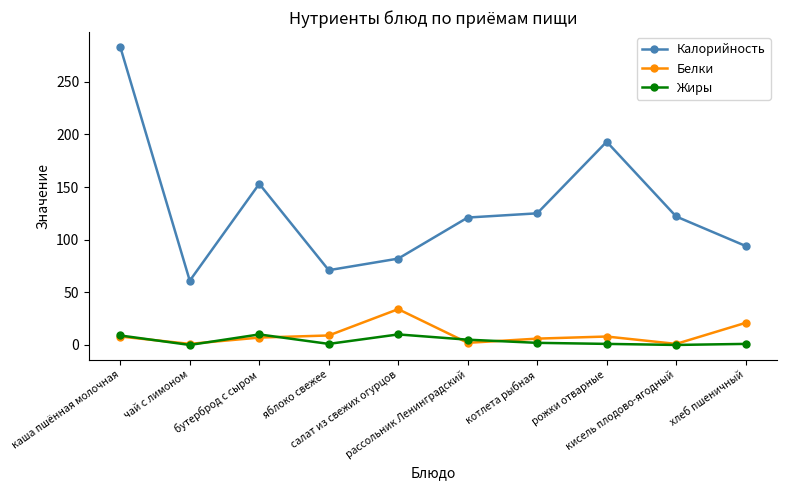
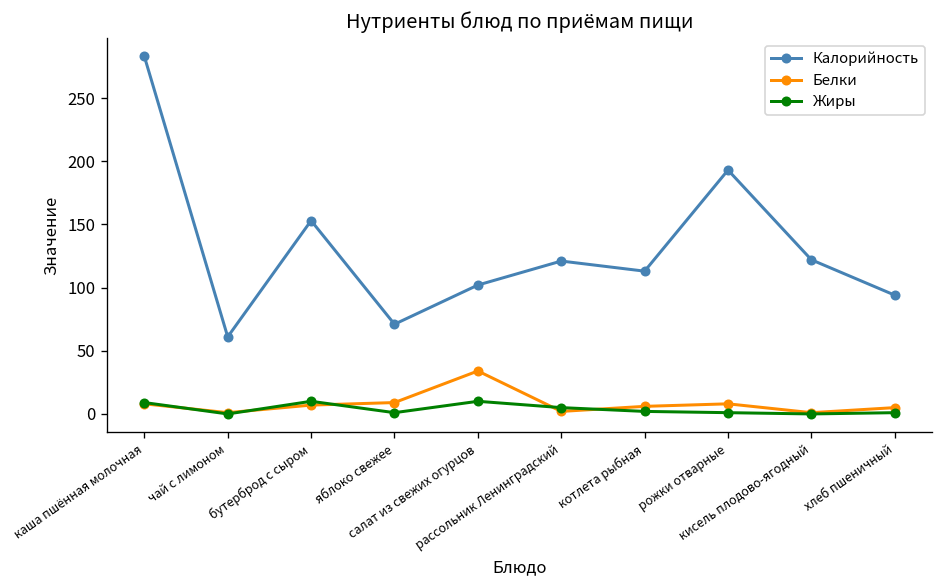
  {
    "Калорийность": {
      "каша пшённая молочная": 283,
      "чай с лимоном": 61,
      "бутерброд с сыром": 153,
      "яблоко свежее": 71,
-     "салат из свежих огурцов": 82,
+     "салат из свежих огурцов": 102,
      "рассольник Ленинградский": 121,
-     "котлета рыбная": 125,
+     "котлета рыбная": 113,
      "рожки отварные": 193,
      "кисель плодово-ягодный": 122,
      "хлеб пшеничный": 94
    },
    "Белки": {
      "бутерброд с сыром": 7,
      "яблоко свежее": 9,
      "салат из свежих огурцов": 34,
      "рассольник Ленинградский": 2,
      "котлета рыбная": 6,
      "рожки отварные": 8,
-     "хлеб пшеничный": 21
+     "хлеб пшеничный": 5
    },
    "Жиры": {
      "бутерброд с сыром": 10,
      "яблоко свежее": 1,
      "салат из свежих огурцов": 10,
      "рассольник Ленинградский": 5,
      "котлета рыбная": 2,
      "рожки отварные": 1,
      "хлеб пшеничный": 1
    }
  }
